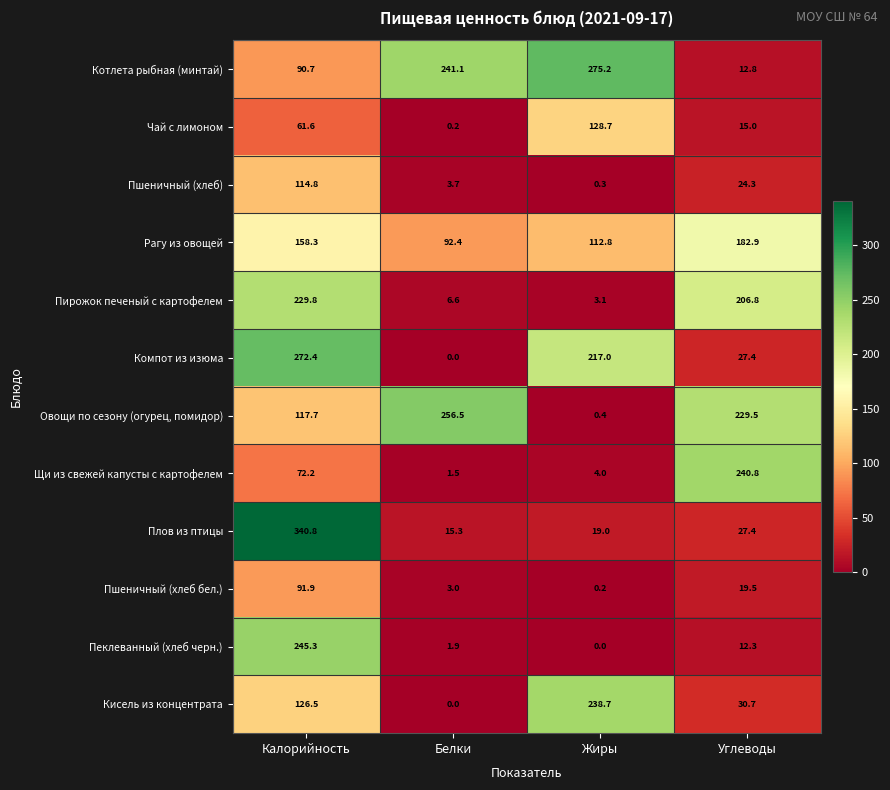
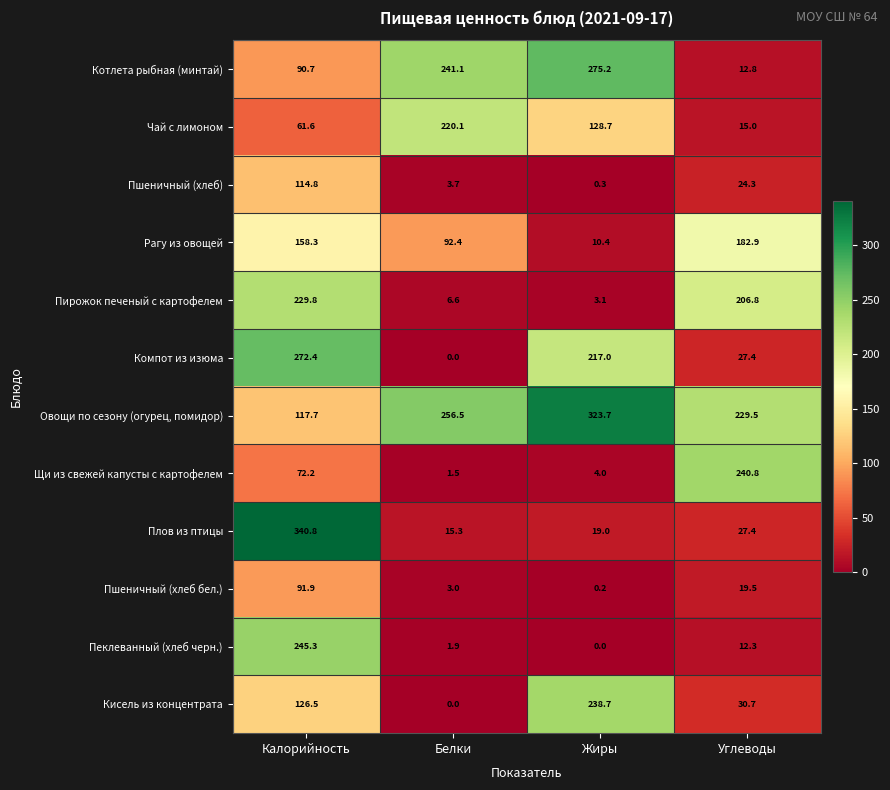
  {
    "Котлета рыбная (минтай)": {
      "Калорийность": 90.7,
      "Белки": 241.1,
      "Жиры": 275.2,
      "Углеводы": 12.8
    },
    "Чай с лимоном": {
      "Калорийность": 61.6,
-     "Белки": 0.2,
+     "Белки": 220.1,
      "Жиры": 128.7,
      "Углеводы": 15.0
    },
    "Пшеничный (хлеб)": {
      "Калорийность": 114.8,
      "Белки": 3.7,
      "Жиры": 0.3,
      "Углеводы": 24.3
    },
    "Рагу из овощей": {
      "Калорийность": 158.3,
      "Белки": 92.4,
-     "Жиры": 112.8,
+     "Жиры": 10.4,
      "Углеводы": 182.9
    },
    "Пирожок печеный с картофелем": {
      "Калорийность": 229.8,
      "Белки": 6.6,
      "Жиры": 3.1,
      "Углеводы": 206.8
    },
    "Компот из изюма": {
      "Калорийность": 272.4,
      "Белки": 0.0,
      "Жиры": 217.0,
      "Углеводы": 27.4
    },
    "Овощи по сезону (огурец, помидор)": {
      "Калорийность": 117.7,
      "Белки": 256.5,
-     "Жиры": 0.4,
+     "Жиры": 323.7,
      "Углеводы": 229.5
    },
    "Щи из свежей капусты с картофелем": {
      "Калорийность": 72.2,
      "Белки": 1.5,
      "Жиры": 4.0,
      "Углеводы": 240.8
    },
    "Плов из птицы": {
      "Калорийность": 340.8,
      "Белки": 15.3,
      "Жиры": 19.0,
      "Углеводы": 27.4
    },
    "Пшеничный (хлеб бел.)": {
      "Калорийность": 91.9,
      "Белки": 3.0,
      "Жиры": 0.2,
      "Углеводы": 19.5
    },
    "Пеклеванный (хлеб черн.)": {
      "Калорийность": 245.3,
      "Белки": 1.9,
      "Жиры": 0.0,
      "Углеводы": 12.3
    },
    "Кисель из концентрата": {
      "Калорийность": 126.5,
      "Белки": 0.0,
      "Жиры": 238.7,
      "Углеводы": 30.7
    }
  }
